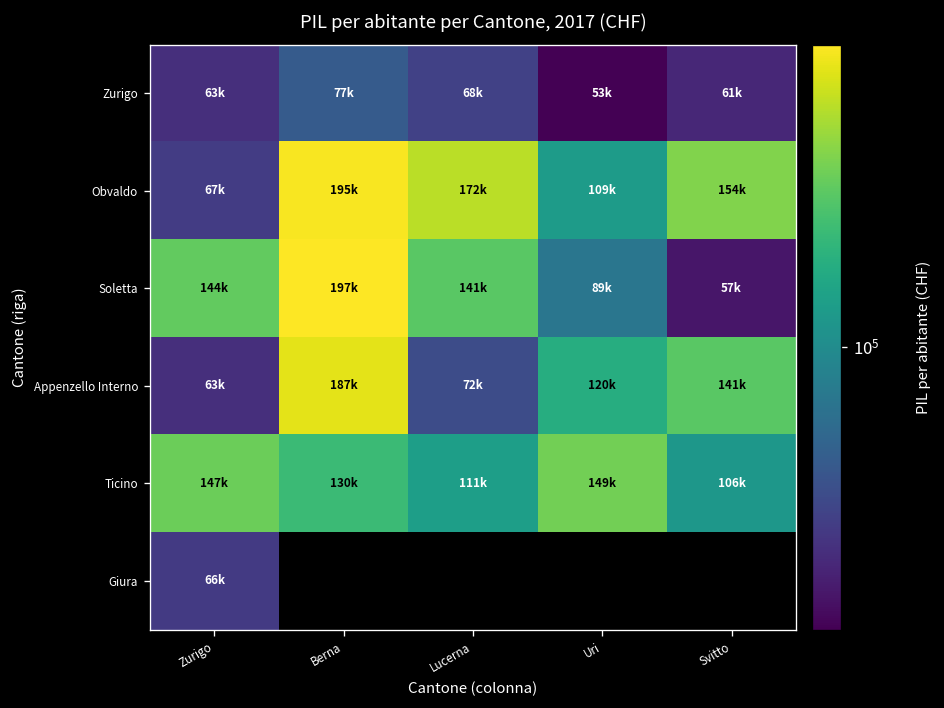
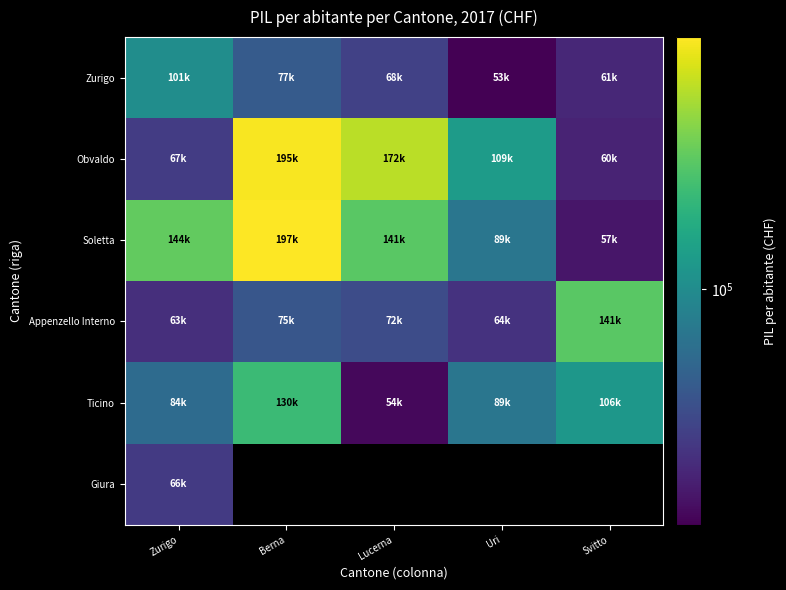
  {
    "Zurigo": {
-     "Zurigo": "63k",
+     "Zurigo": "101k",
      "Berna": "77k",
      "Lucerna": "68k",
      "Uri": "53k",
      "Svitto": "61k"
    },
    "Obvaldo": {
      "Zurigo": "67k",
      "Berna": "195k",
      "Lucerna": "172k",
      "Uri": "109k",
-     "Svitto": "154k"
+     "Svitto": "60k"
    },
    "Soletta": {
      "Zurigo": "144k",
      "Berna": "197k",
      "Lucerna": "141k",
      "Uri": "89k",
      "Svitto": "57k"
    },
    "Appenzello Interno": {
      "Zurigo": "63k",
-     "Berna": "187k",
+     "Berna": "75k",
      "Lucerna": "72k",
-     "Uri": "120k",
+     "Uri": "64k",
      "Svitto": "141k"
    },
    "Ticino": {
-     "Zurigo": "147k",
+     "Zurigo": "84k",
      "Berna": "130k",
-     "Lucerna": "111k",
-     "Uri": "149k",
+     "Lucerna": "54k",
+     "Uri": "89k",
      "Svitto": "106k"
    },
    "Giura": {
      "Zurigo": "66k"
    }
  }
